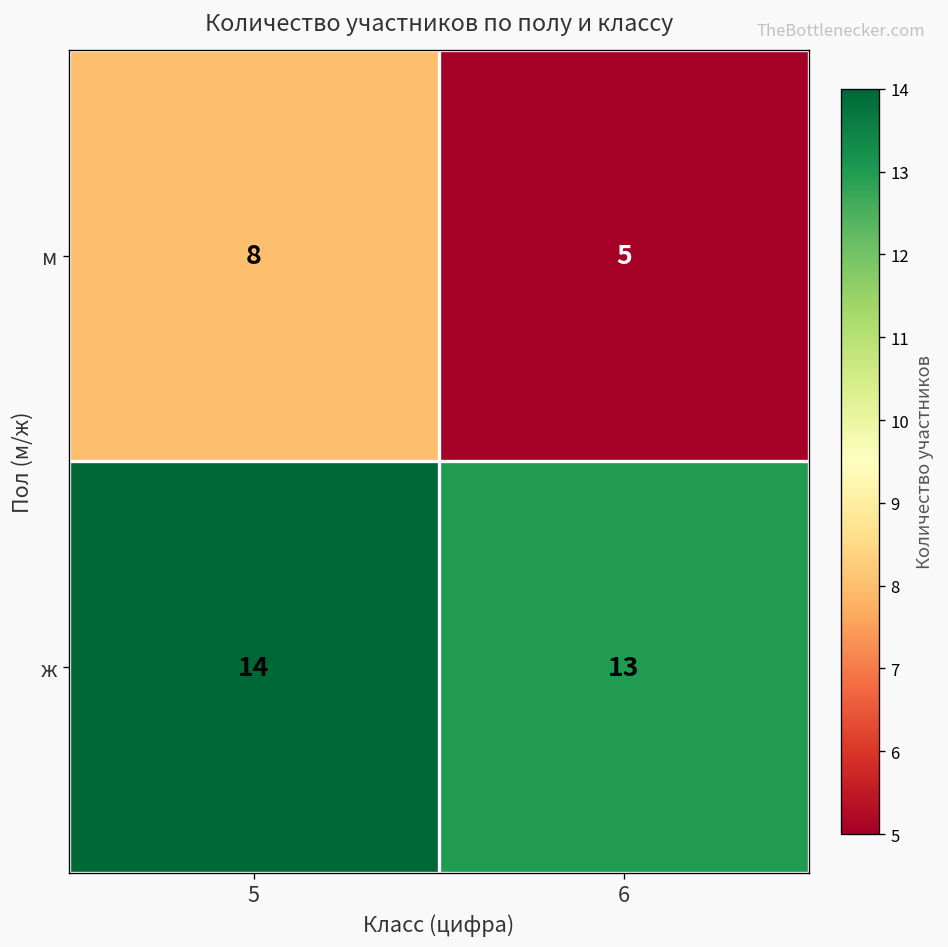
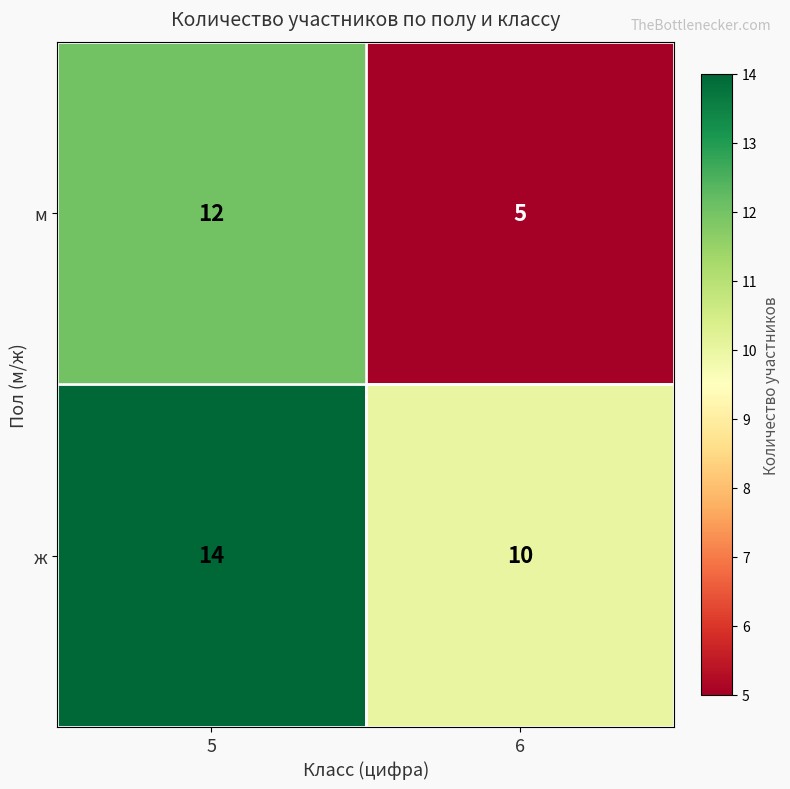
  {
    "м": {
-     "5": 8,
+     "5": 12,
      "6": 5
    },
    "ж": {
      "5": 14,
-     "6": 13
+     "6": 10
    }
  }
